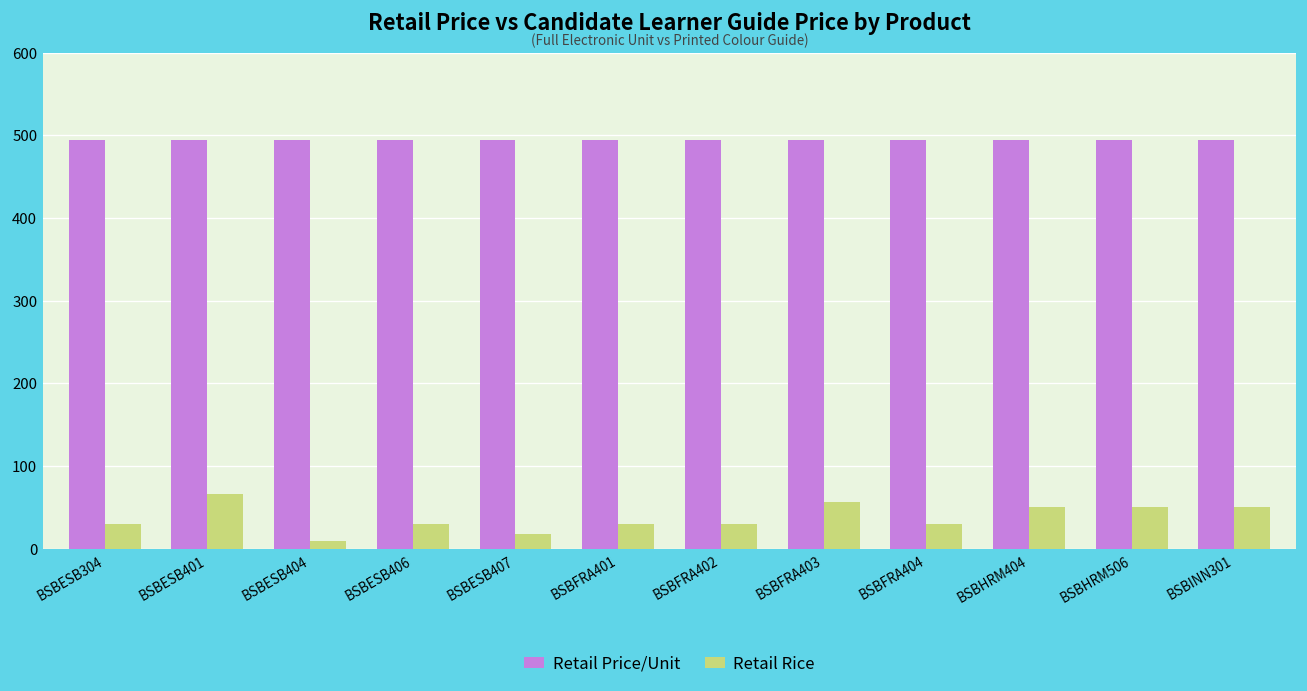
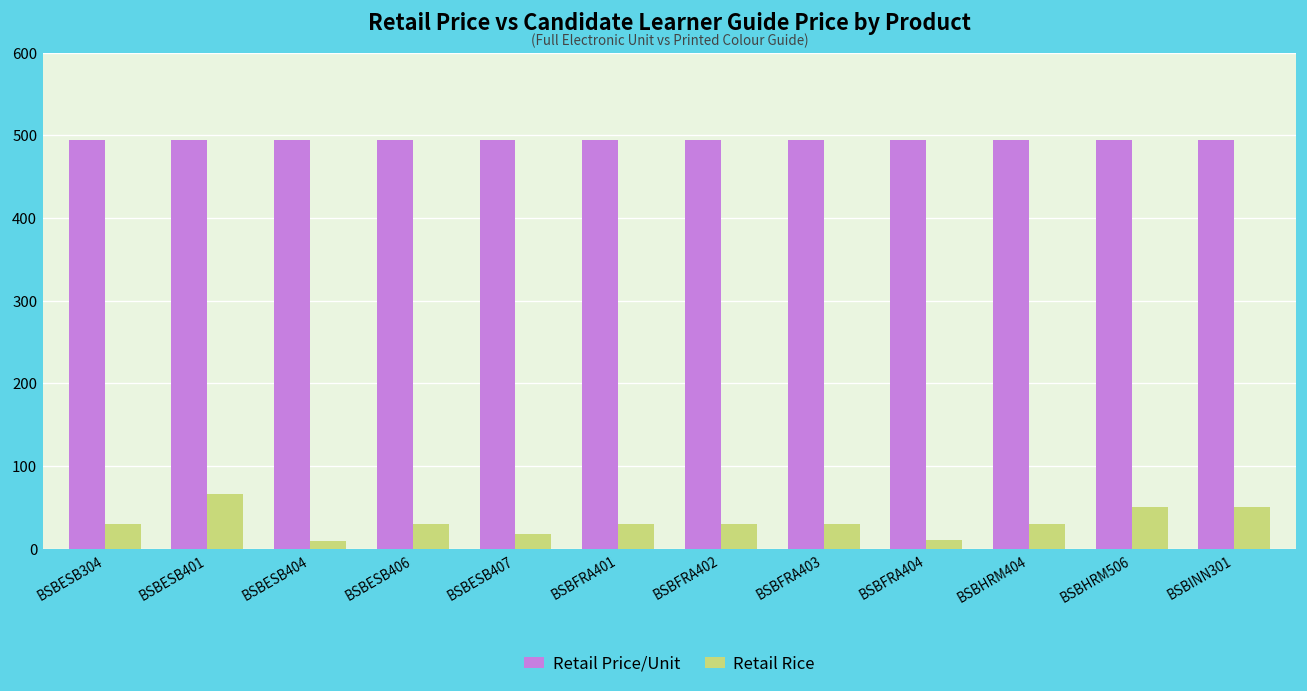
  {
    "Retail Price/Unit": {
      "BSBESB304": 500,
      "BSBESB401": 500,
      "BSBESB404": 500,
      "BSBESB406": 500,
      "BSBESB407": 500,
      "BSBFRA401": 500,
      "BSBFRA402": 500,
      "BSBFRA403": 500,
      "BSBFRA404": 500,
      "BSBHRM404": 500,
      "BSBHRM506": 500,
      "BSBINN301": 500
    },
    "Retail Rice": {
      "BSBESB304": 30,
      "BSBESB401": 70,
      "BSBESB404": 10,
      "BSBESB406": 30,
      "BSBESB407": 20,
      "BSBFRA401": 30,
      "BSBFRA402": 30,
-     "BSBFRA403": 60,
-     "BSBFRA404": 30,
-     "BSBHRM404": 50,
+     "BSBFRA403": 30,
+     "BSBFRA404": 10,
+     "BSBHRM404": 30,
      "BSBHRM506": 50,
      "BSBINN301": 50
    }
  }
